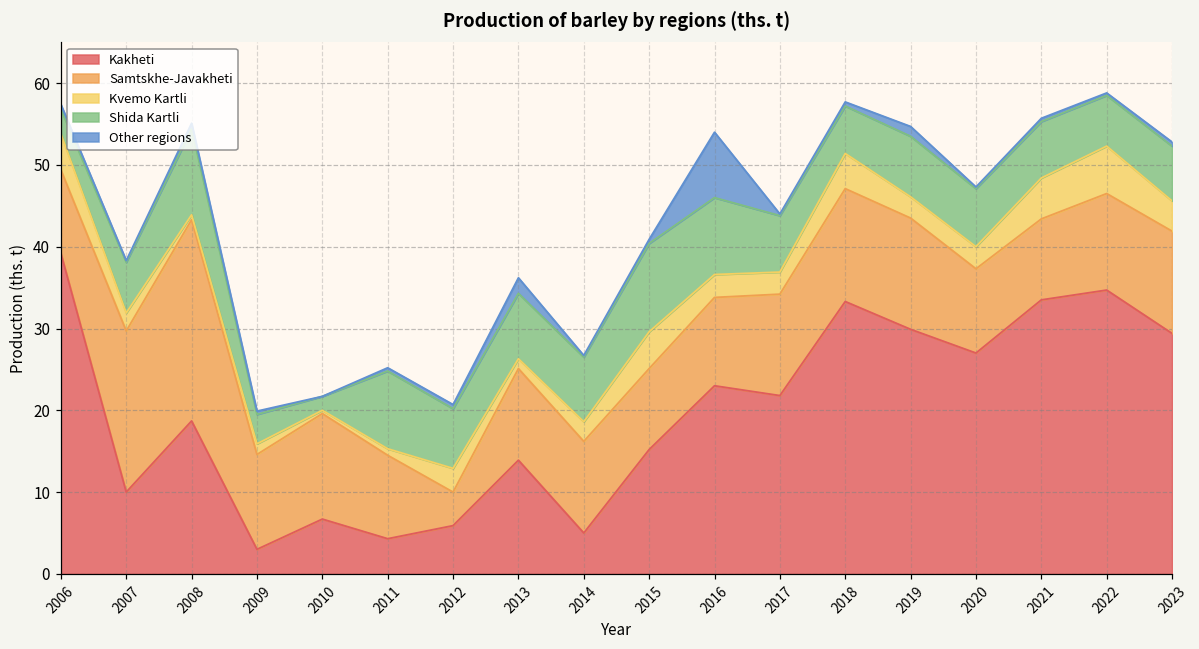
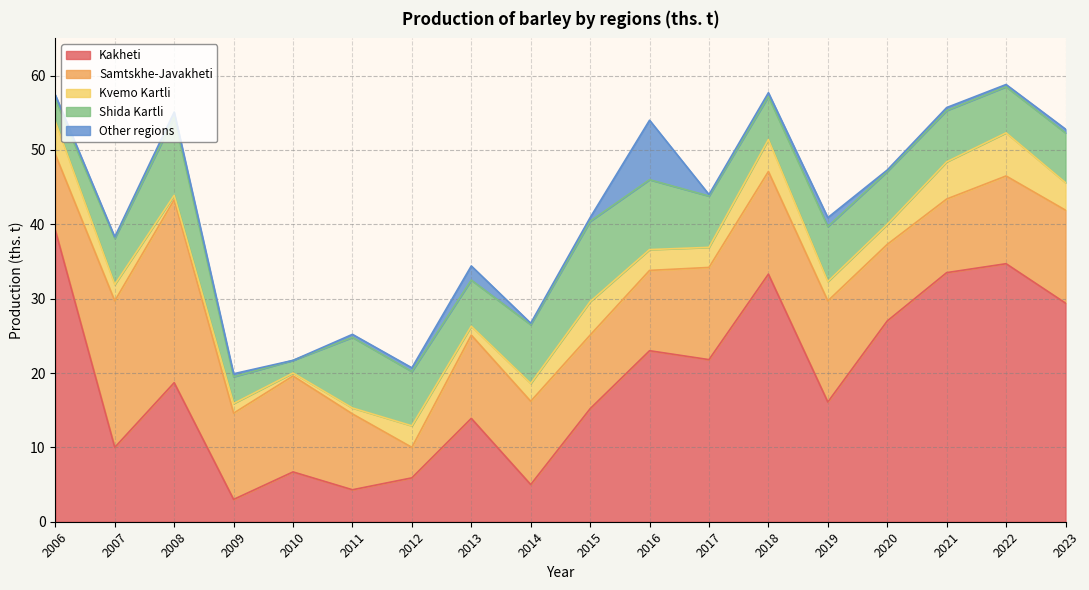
  {
    "Kakheti": {
      "2006": 39,
      "2007": 10,
      "2008": 19,
      "2009": 3,
      "2010": 7,
      "2011": 4,
      "2012": 6,
      "2013": 14,
      "2014": 5,
      "2015": 15,
      "2016": 23,
      "2017": 22,
      "2018": 33,
-     "2019": 30,
+     "2019": 16,
      "2020": 27,
      "2021": 34,
      "2022": 35,
      "2023": 29
    },
    "Shida Kartli": {
      "2006": 3,
      "2009": 4,
      "2011": 10,
      "2012": 7,
-     "2013": 8,
+     "2013": 6,
      "2015": 11,
      "2016": 9,
      "2018": 6,
      "2019": 7,
      "2021": 7,
      "2023": 7
    },
    "Other regions": {
      "2006": 1,
      "2009": 0,
      "2011": 0,
      "2012": 1,
      "2013": 2,
      "2015": 1,
      "2016": 8,
      "2018": 1,
      "2019": 1,
      "2021": 0,
      "2023": 1
    }
  }
